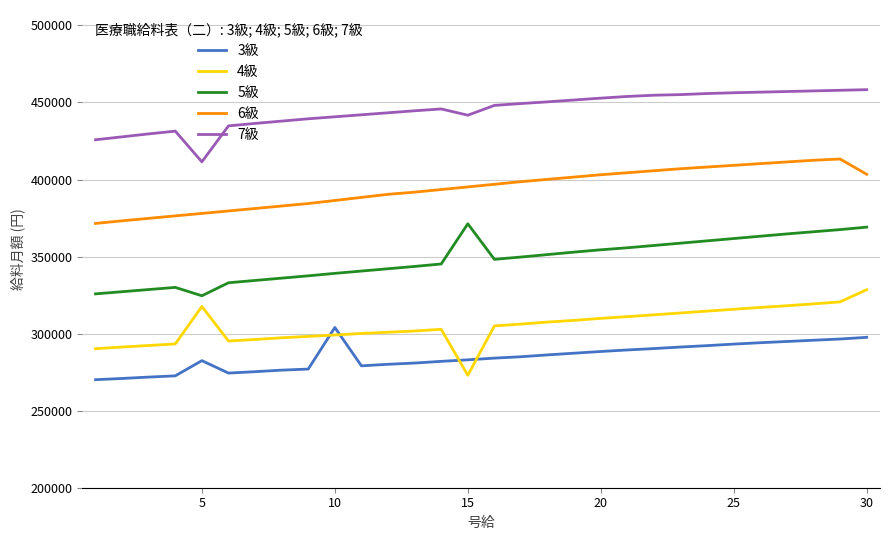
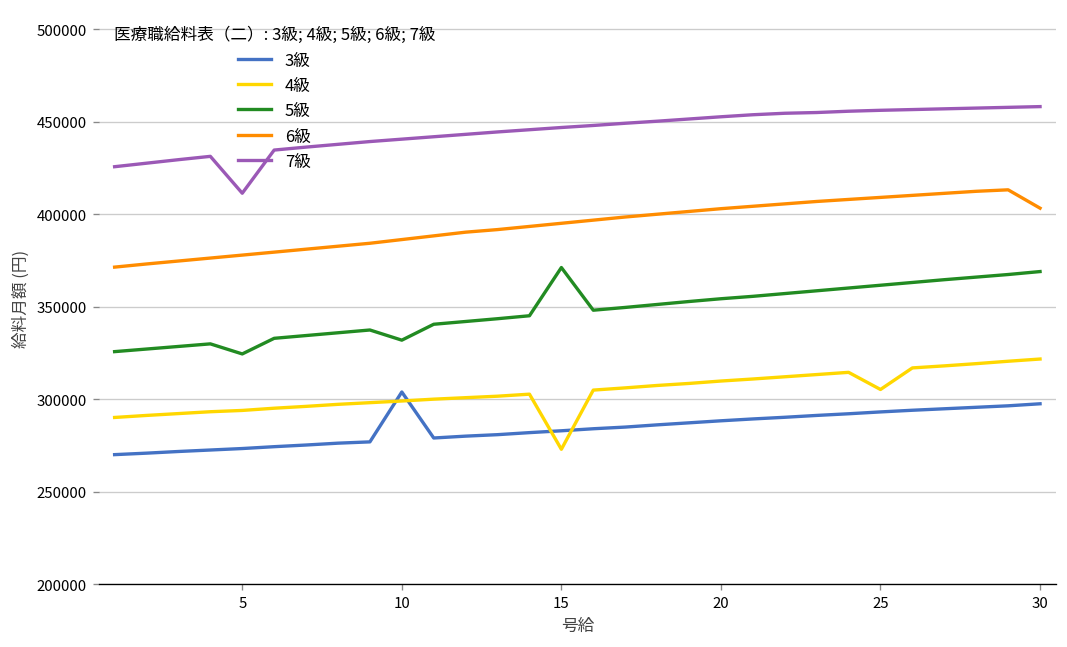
  {
    "3級": {
-     "5": 282000,
+     "5": 273000,
      "10": 304000,
      "15": 283000,
      "20": 288000,
      "25": 293000,
      "30": 298000
    },
    "4級": {
-     "5": 318000,
+     "5": 294000,
      "10": 299000,
      "15": 273000,
      "20": 310000,
-     "25": 316000,
-     "30": 328000
+     "25": 305000,
+     "30": 322000
    },
    "5級": {
      "5": 325000,
-     "10": 339000,
+     "10": 332000,
      "15": 371000,
      "20": 354000,
      "25": 362000,
      "30": 369000
    },
    "6級": {
      "5": 378000,
      "10": 386000,
      "15": 395000,
      "20": 403000,
      "25": 409000,
      "30": 403000
    },
    "7級": {
      "5": 411000,
      "10": 441000,
-     "15": 442000,
+     "15": 447000,
      "20": 453000,
      "25": 456000,
      "30": 458000
    }
  }
